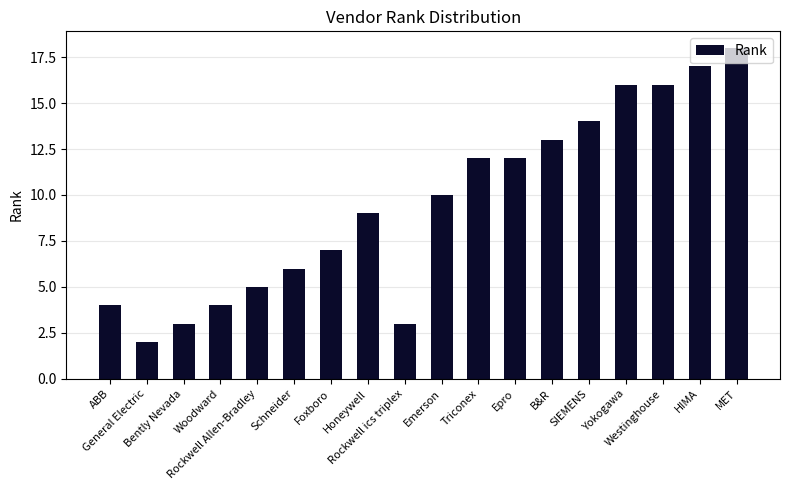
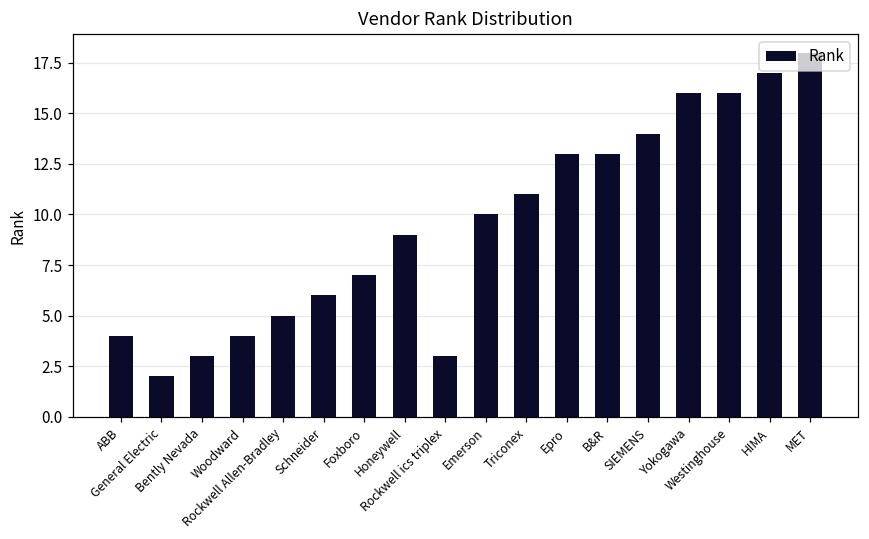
  {
    "ABB": 4,
    "General Electric": 2,
    "Bently Nevada": 3,
    "Woodward": 4,
    "Rockwell Allen-Bradley": 5,
    "Schneider": 6,
    "Foxboro": 7,
    "Honeywell": 9,
    "Rockwell ics triplex": 3,
    "Emerson": 10,
-   "Triconex": 12,
-   "Epro": 12,
+   "Triconex": 11,
+   "Epro": 13,
    "B&R": 13,
    "SIEMENS": 14,
    "Yokogawa": 16,
    "Westinghouse": 16,
    "HIMA": 17
  }
